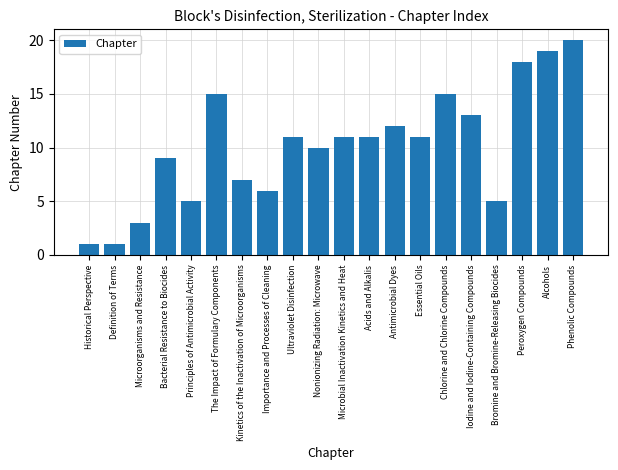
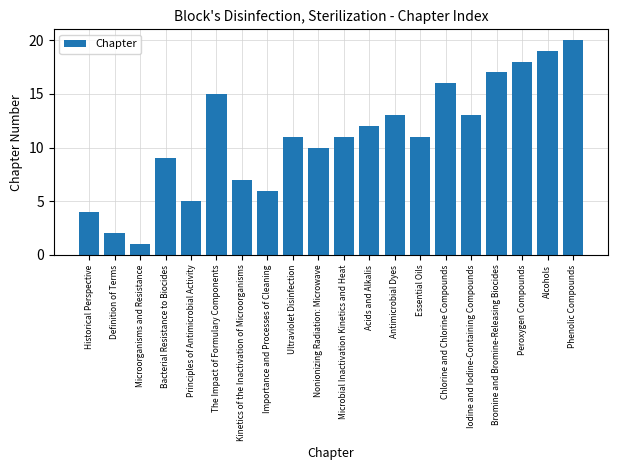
  {
-   "Historical Perspective": 1,
-   "Definition of Terms": 1,
-   "Microorganisms and Resistance": 3,
+   "Historical Perspective": 4,
+   "Definition of Terms": 2,
+   "Microorganisms and Resistance": 1,
    "Bacterial Resistance to Biocides": 9,
    "Principles of Antimicrobial Activity": 5,
    "The Impact of Formulary Components": 15,
    "Kinetics of the Inactivation of Microorganisms": 7,
    "Importance and Processes of Cleaning": 6,
    "Ultraviolet Disinfection": 11,
    "Nonionizing Radiation: Microwave": 10,
    "Microbial Inactivation Kinetics and Heat": 11,
-   "Acids and Alkalis": 11,
-   "Antimicrobial Dyes": 12,
+   "Acids and Alkalis": 12,
+   "Antimicrobial Dyes": 13,
    "Essential Oils": 11,
-   "Chlorine and Chlorine Compounds": 15,
+   "Chlorine and Chlorine Compounds": 16,
    "Iodine and Iodine-Containing Compounds": 13,
-   "Bromine and Bromine-Releasing Biocides": 5,
+   "Bromine and Bromine-Releasing Biocides": 17,
    "Peroxygen Compounds": 18,
    "Alcohols": 19,
    "Phenolic Compounds": 20
  }
